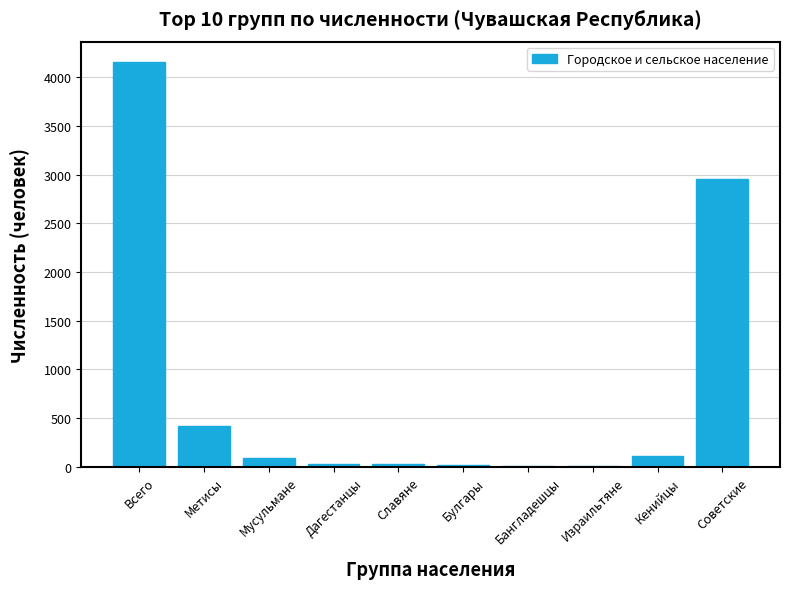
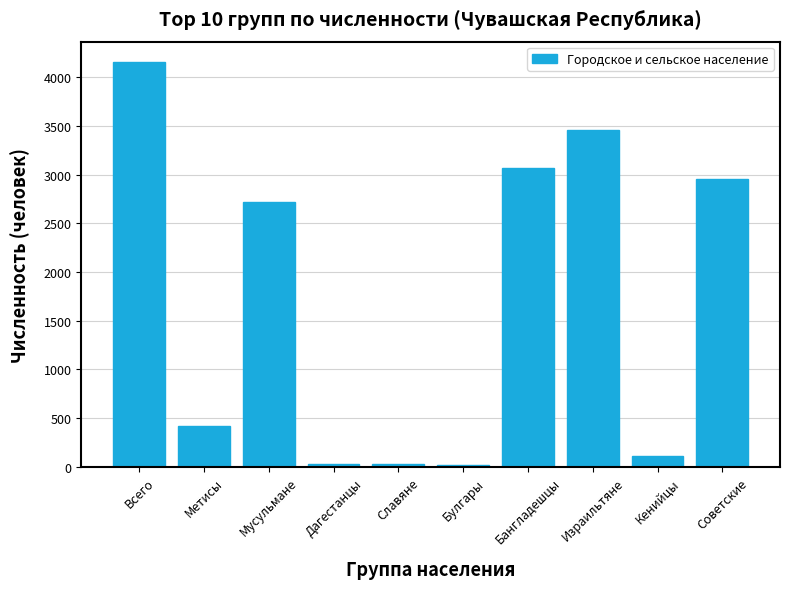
  {
    "Всего": 4200,
    "Метисы": 400,
-   "Мусульмане": 100,
+   "Мусульмане": 2700,
    "Дагестанцы": 0,
    "Славяне": 0,
-   "Бангладешцы": 0,
-   "Израильтяне": 0,
+   "Бангладешцы": 3100,
+   "Израильтяне": 3500,
    "Кенийцы": 100,
    "Советские": 3000
  }
